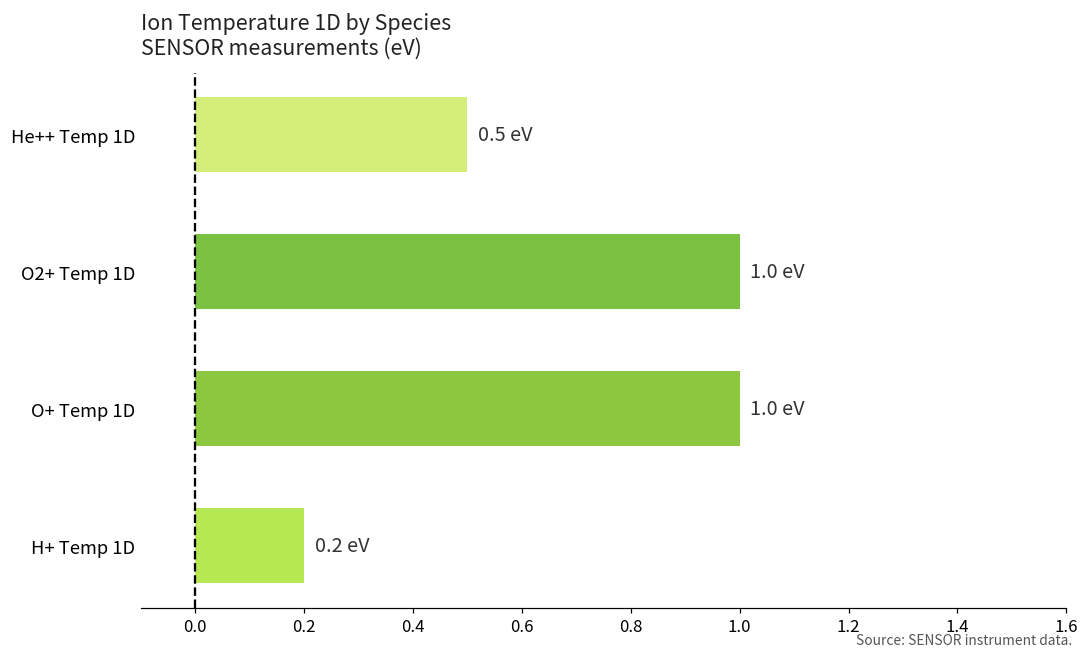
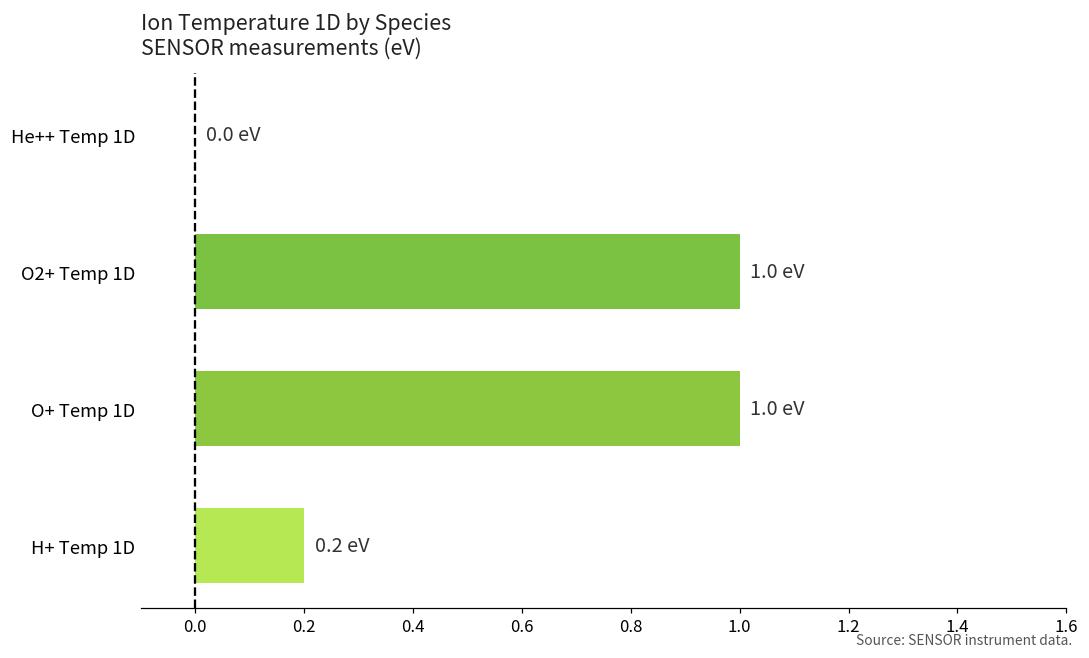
  {
-   "He++ Temp 1D": 0.5,
+   "He++ Temp 1D": 0.0,
    "O2+ Temp 1D": 1.0,
    "O+ Temp 1D": 1.0,
    "H+ Temp 1D": 0.2
  }
